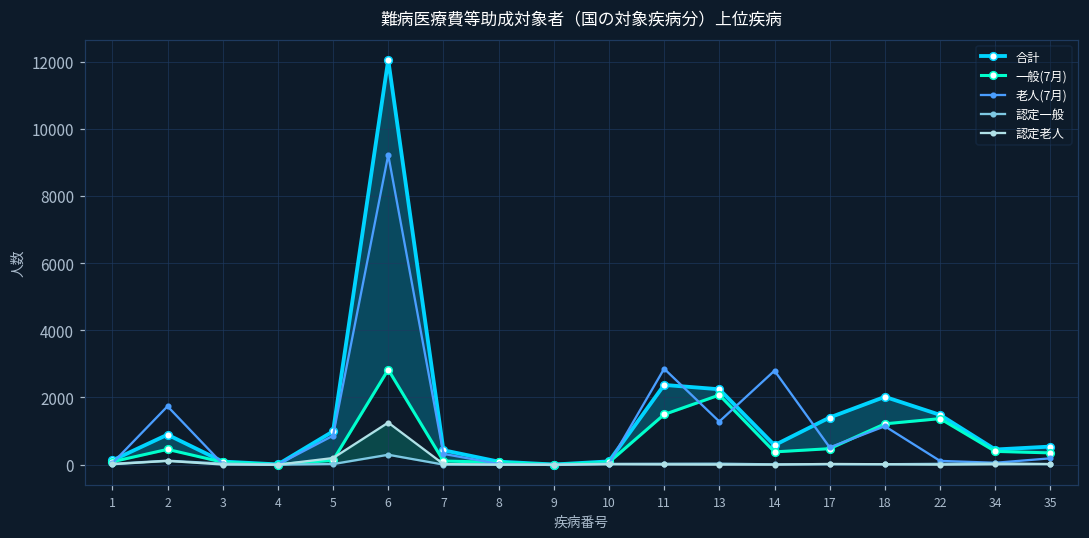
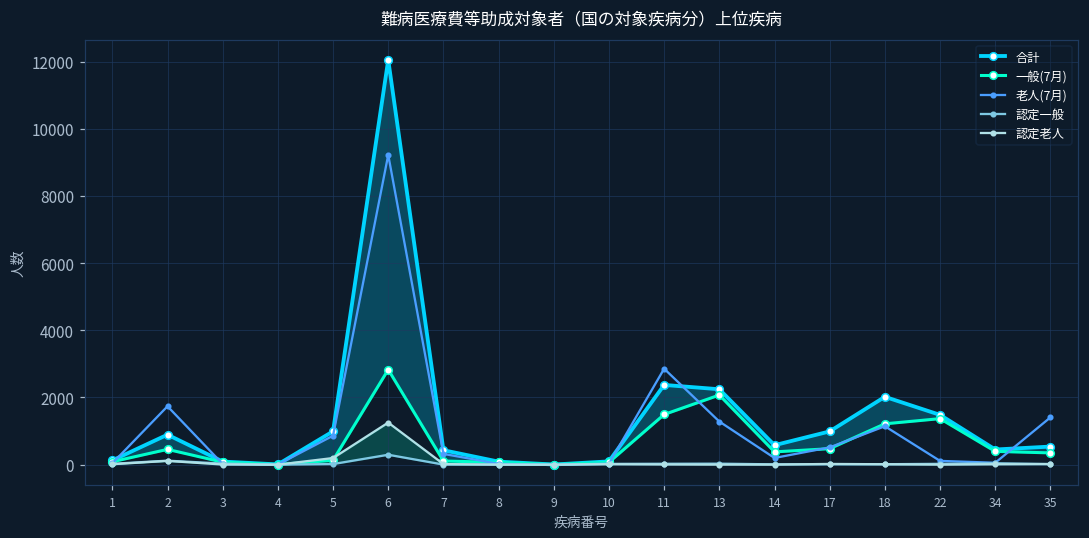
  {
    "合計": {
      "2": 900,
      "5": 1000,
      "6": 12100,
      "7": 400,
      "11": 2400,
      "13": 2200,
      "14": 600,
-     "17": 1400,
+     "17": 1000,
      "18": 2000,
      "22": 1500,
      "35": 500
    },
    "老人(7月)": {
      "2": 1700,
      "5": 900,
      "6": 9200,
      "7": 300,
      "11": 2900,
      "13": 1300,
-     "14": 2800,
+     "14": 200,
      "22": 100,
-     "35": 200
+     "35": 1400
    }
  }
